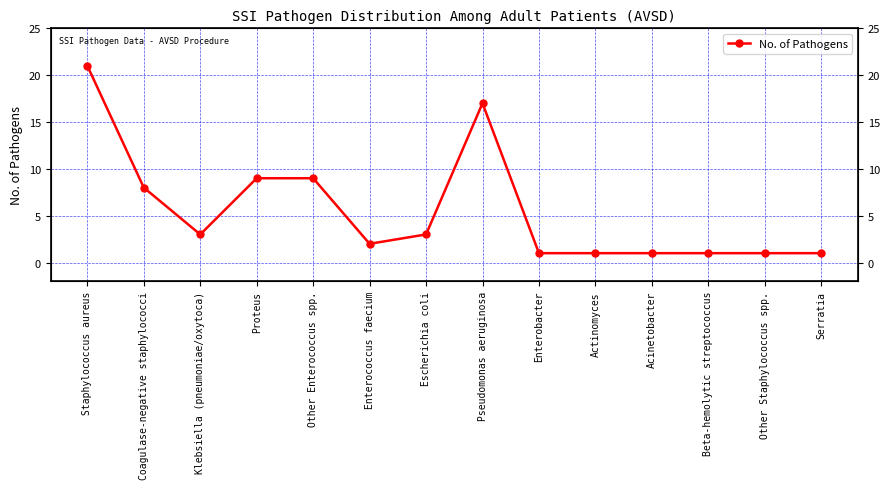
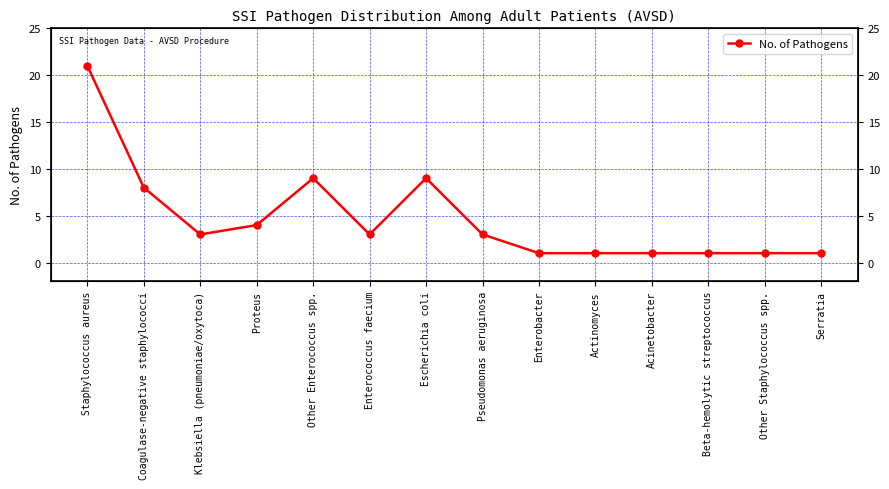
  {
    "Staphylococcus aureus": 21,
    "Coagulase-negative staphylococci": 8,
    "Klebsiella (pneumoniae/oxytoca)": 3,
-   "Proteus": 9,
+   "Proteus": 4,
    "Other Enterococcus spp.": 9,
-   "Enterococcus faecium": 2,
-   "Escherichia coli": 3,
-   "Pseudomonas aeruginosa": 17,
+   "Enterococcus faecium": 3,
+   "Escherichia coli": 9,
+   "Pseudomonas aeruginosa": 3,
    "Enterobacter": 1,
    "Actinomyces": 1,
    "Acinetobacter": 1,
    "Beta-hemolytic streptococcus": 1,
    "Other Staphylococcus spp.": 1,
    "Serratia": 1
  }
